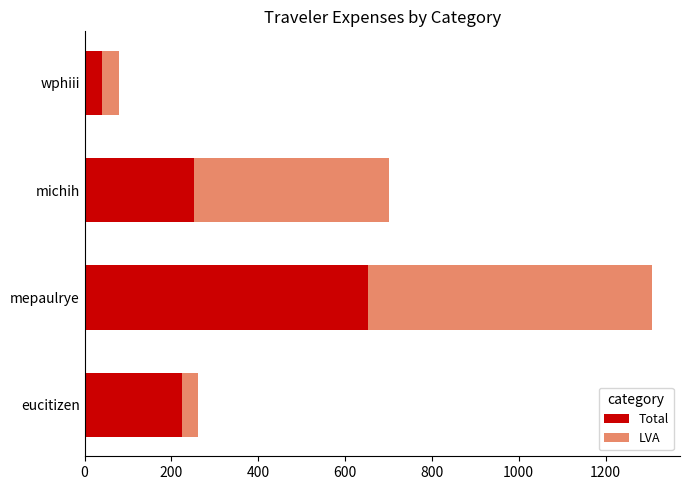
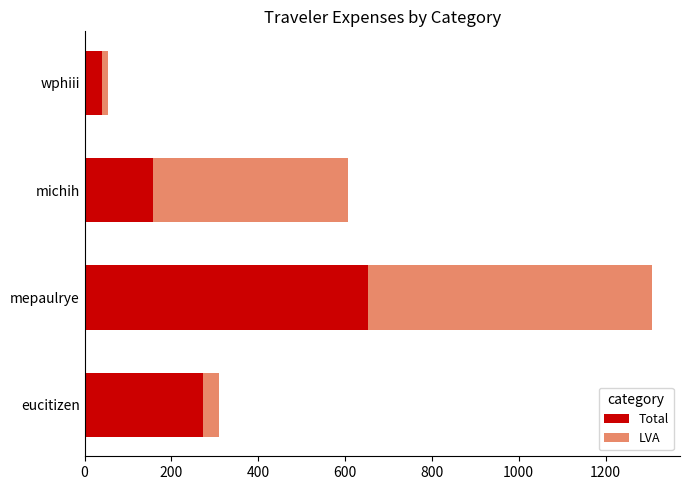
  {
    "Total": {
      "wphiii": 40,
-     "michih": 250,
+     "michih": 160,
      "mepaulrye": 650,
-     "eucitizen": 220
+     "eucitizen": 270
    },
    "LVA": {
-     "wphiii": 40,
+     "wphiii": 20,
      "michih": 450,
      "mepaulrye": 650,
      "eucitizen": 40
    }
  }
